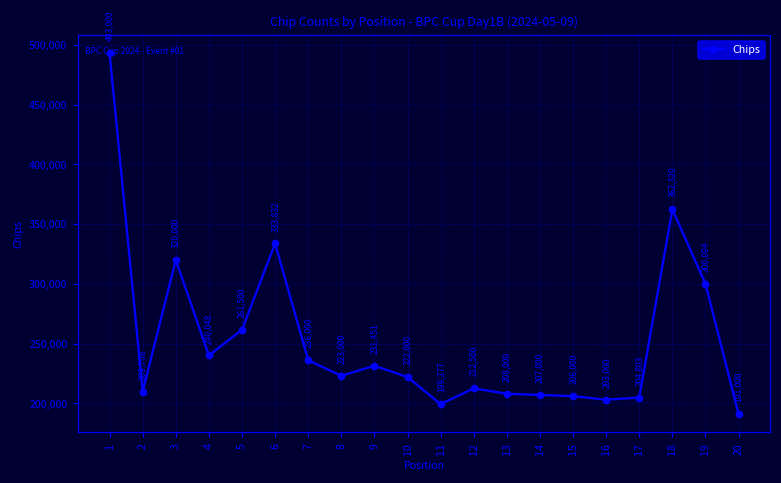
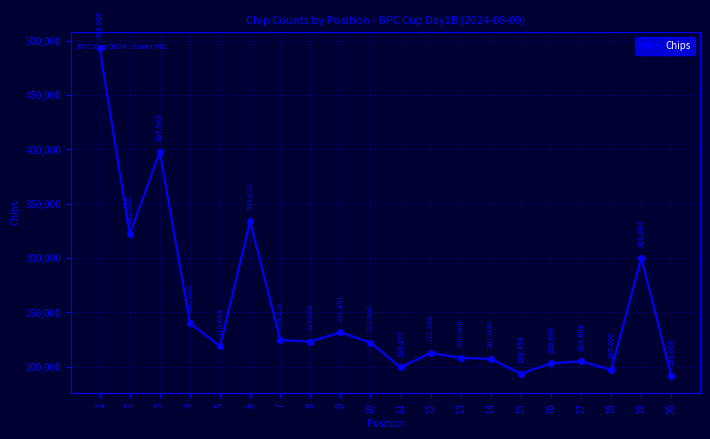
  {
    "1": "493,000",
-   "2": "209,708",
-   "3": "320,000",
+   "2": "322,000",
+   "3": "397,545",
    "4": "240,048",
-   "5": "261,500",
+   "5": "218,654",
    "6": "333,832",
-   "7": "236,000",
+   "7": "224,435",
    "8": "223,000",
    "9": "231,451",
    "10": "222,000",
    "11": "199,277",
    "12": "212,500",
    "13": "208,000",
    "14": "207,000",
-   "15": "206,000",
+   "15": "193,459",
    "16": "203,000",
    "17": "204,803",
-   "18": "362,320",
+   "18": "197,000",
    "19": "300,094",
    "20": "191,000"
  }
